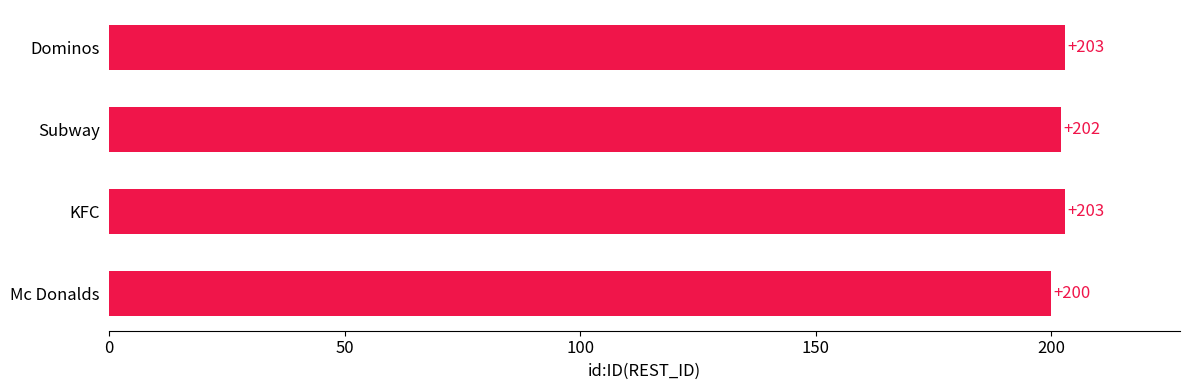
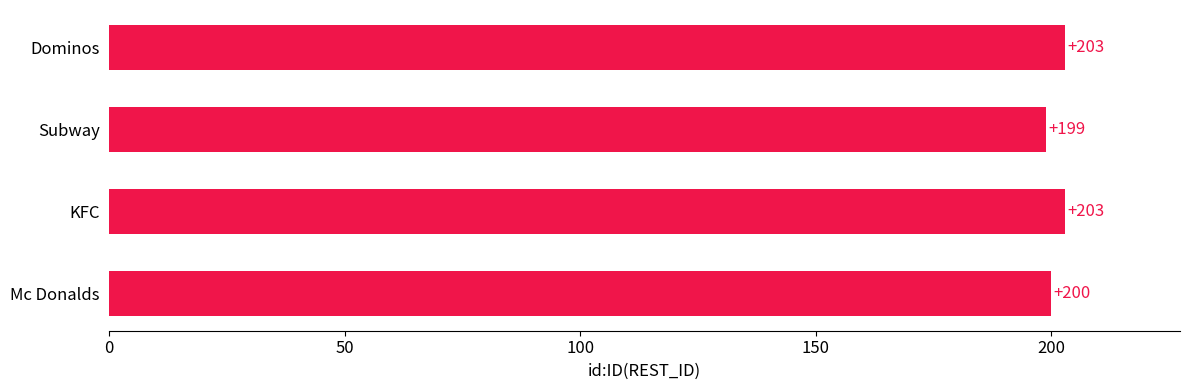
  {
    "Dominos": "+203",
-   "Subway": "+202",
+   "Subway": "+199",
    "KFC": "+203",
    "Mc Donalds": "+200"
  }
